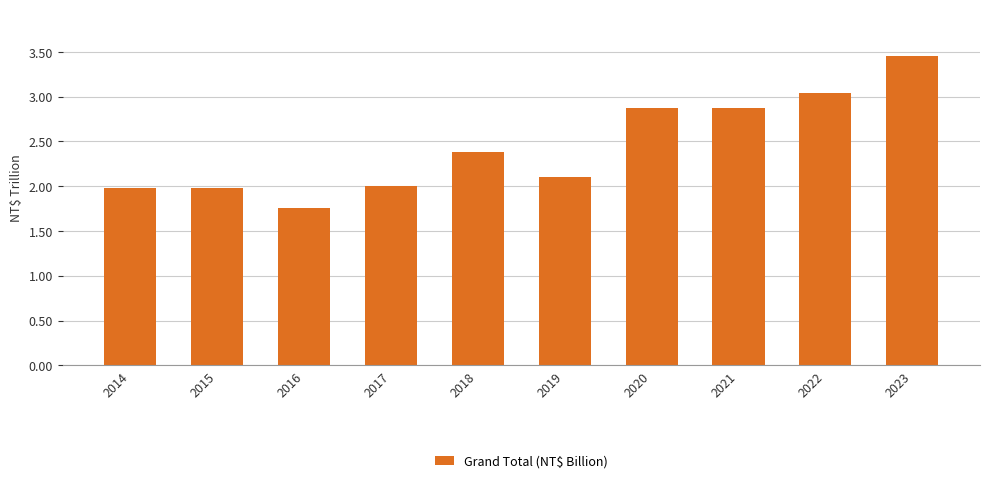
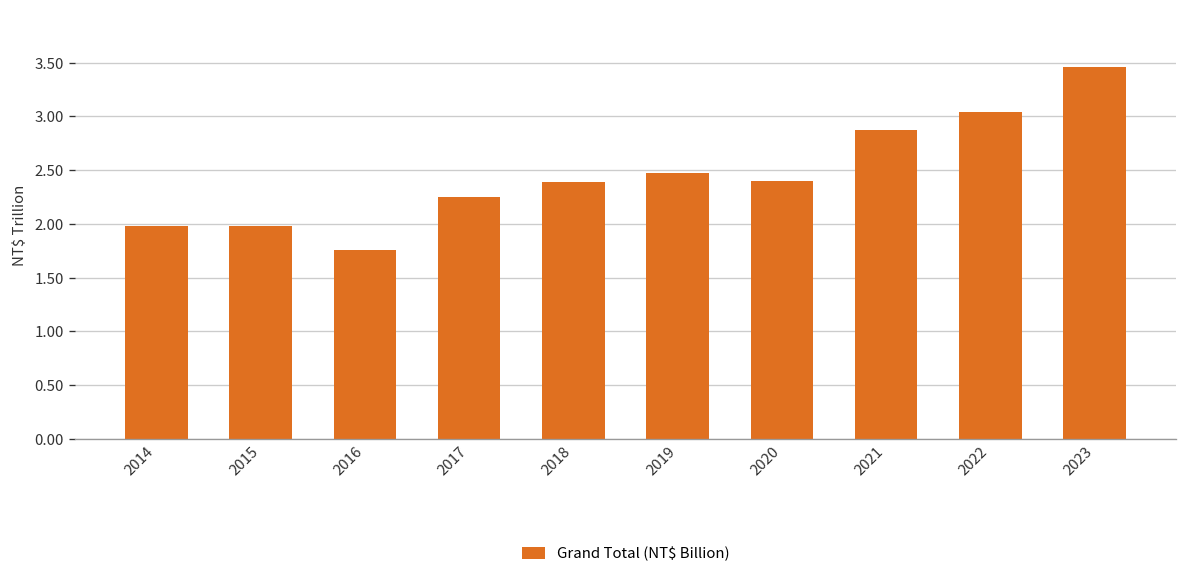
  {
    "2014": 2.0,
    "2015": 2.0,
    "2016": 1.8,
-   "2017": 2.0,
+   "2017": 2.3,
    "2018": 2.4,
-   "2019": 2.1,
-   "2020": 2.9,
+   "2019": 2.5,
+   "2020": 2.4,
    "2021": 2.9,
    "2022": 3.0,
    "2023": 3.5
  }
